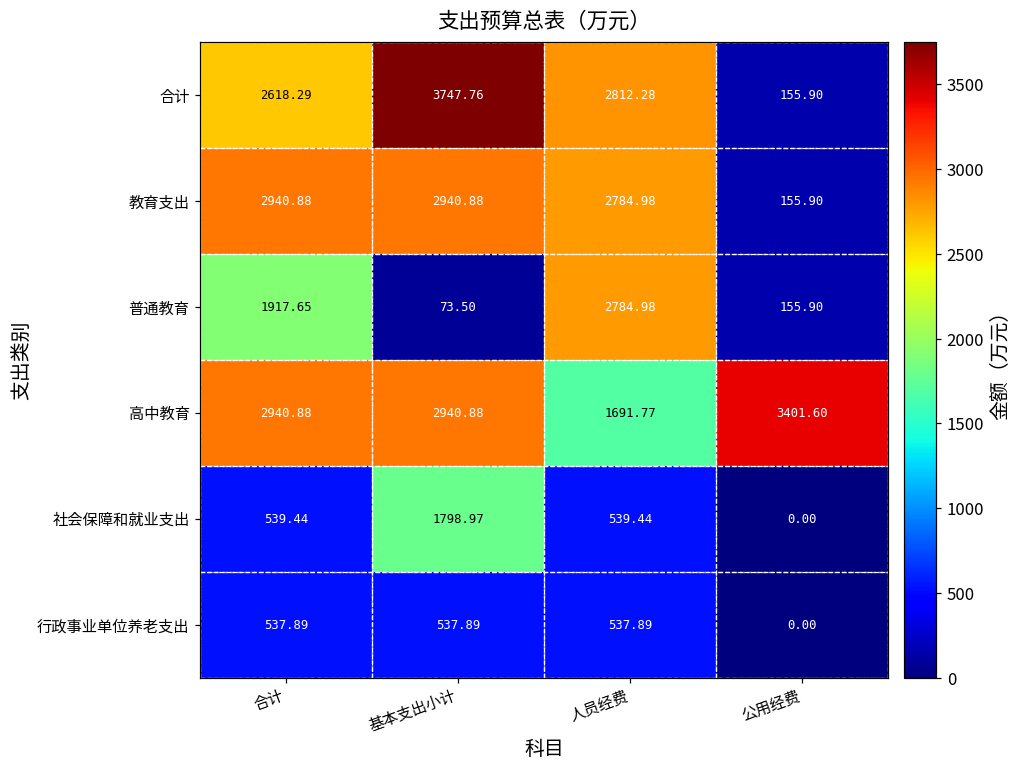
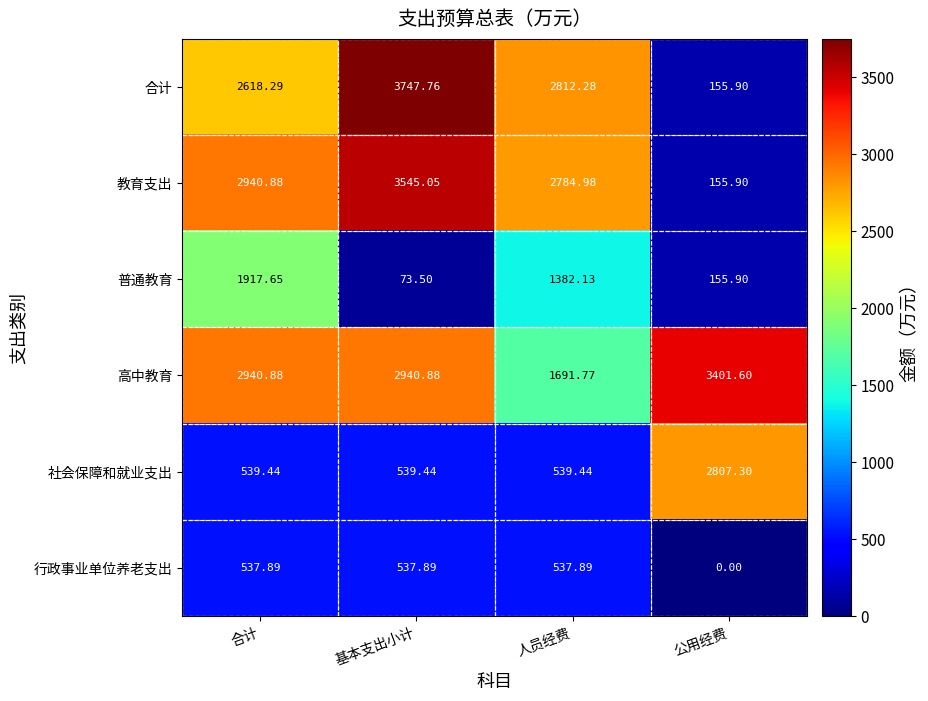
  {
    "合计": {
      "合计": 2618.29,
      "基本支出小计": 3747.76,
      "人员经费": 2812.28,
      "公用经费": 155.90
    },
    "教育支出": {
      "合计": 2940.88,
-     "基本支出小计": 2940.88,
+     "基本支出小计": 3545.05,
      "人员经费": 2784.98,
      "公用经费": 155.90
    },
    "普通教育": {
      "合计": 1917.65,
      "基本支出小计": 73.50,
-     "人员经费": 2784.98,
+     "人员经费": 1382.13,
      "公用经费": 155.90
    },
    "高中教育": {
      "合计": 2940.88,
      "基本支出小计": 2940.88,
      "人员经费": 1691.77,
      "公用经费": 3401.60
    },
    "社会保障和就业支出": {
      "合计": 539.44,
-     "基本支出小计": 1798.97,
+     "基本支出小计": 539.44,
      "人员经费": 539.44,
-     "公用经费": 0.00
+     "公用经费": 2807.30
    },
    "行政事业单位养老支出": {
      "合计": 537.89,
      "基本支出小计": 537.89,
      "人员经费": 537.89,
      "公用经费": 0.00
    }
  }
